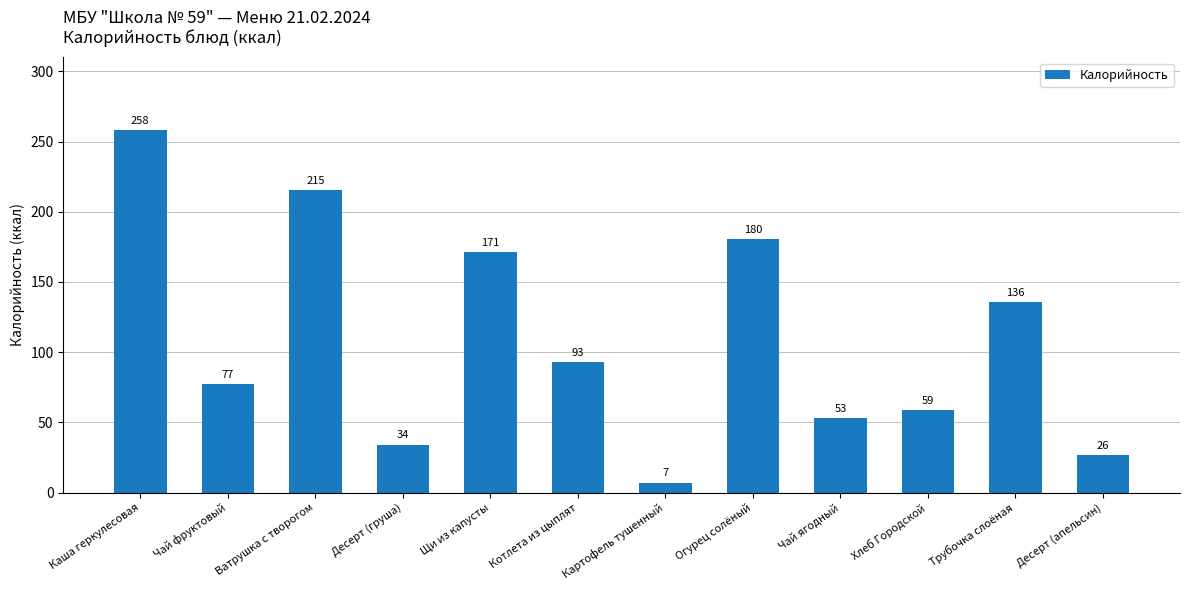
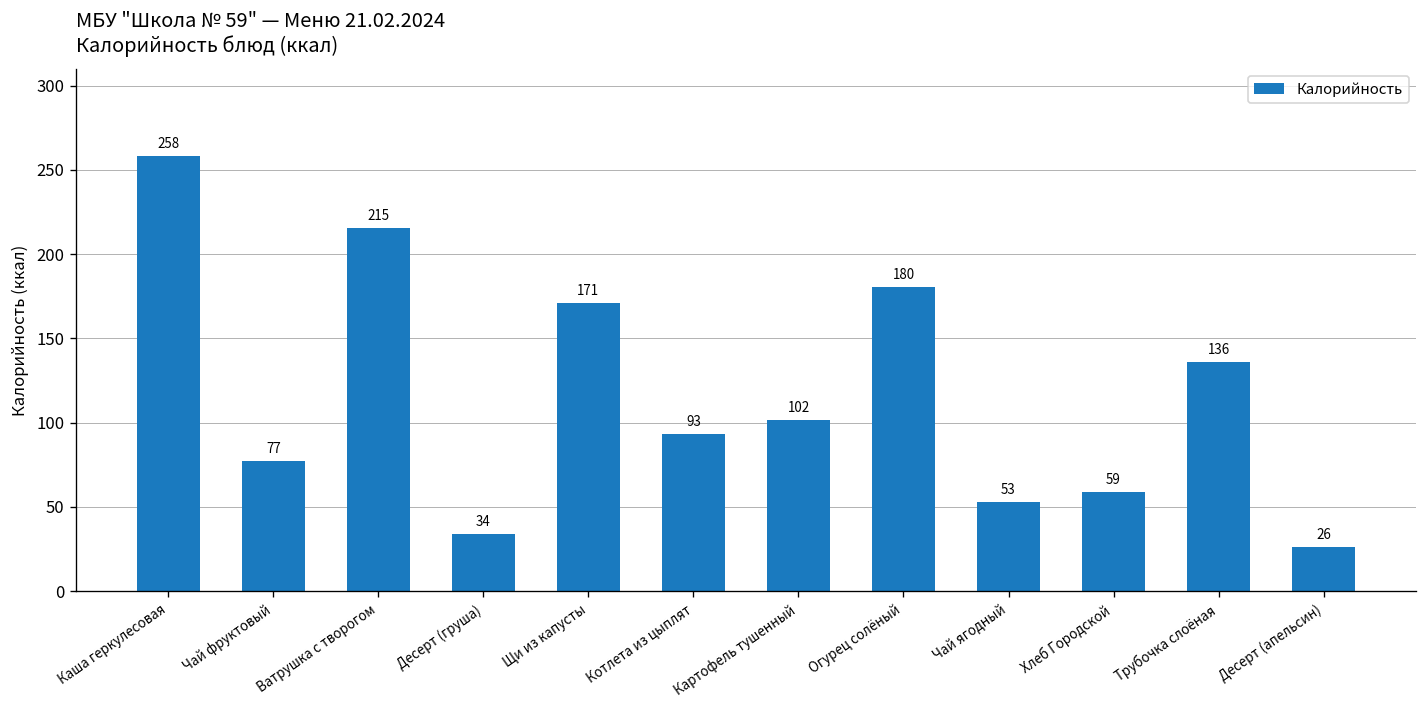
  {
    "Каша геркулесовая": 258,
    "Чай фруктовый": 77,
    "Ватрушка с творогом": 215,
    "Десерт (груша)": 34,
    "Щи из капусты": 171,
    "Котлета из цыплят": 93,
-   "Картофель тушенный": 7,
+   "Картофель тушенный": 102,
    "Огурец солёный": 180,
    "Чай ягодный": 53,
    "Хлеб Городской": 59,
    "Трубочка слоёная": 136,
    "Десерт (апельсин)": 26
  }
